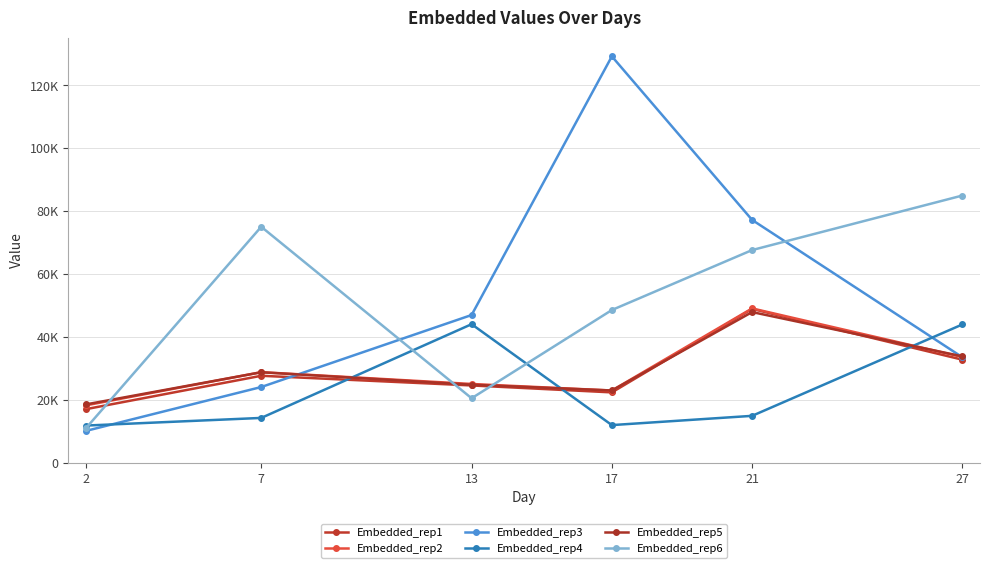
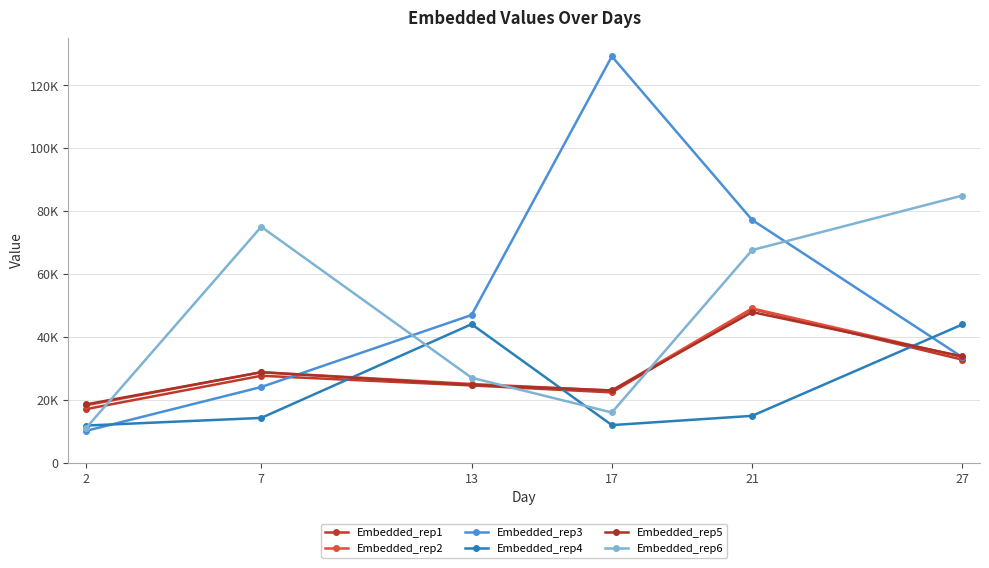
  {
    "Embedded_rep6": {
      "2": 11000,
      "7": 75000,
-     "13": 20000,
-     "17": 49000,
+     "13": 27000,
+     "17": 16000,
      "21": 68000,
      "27": 85000
    }
  }
